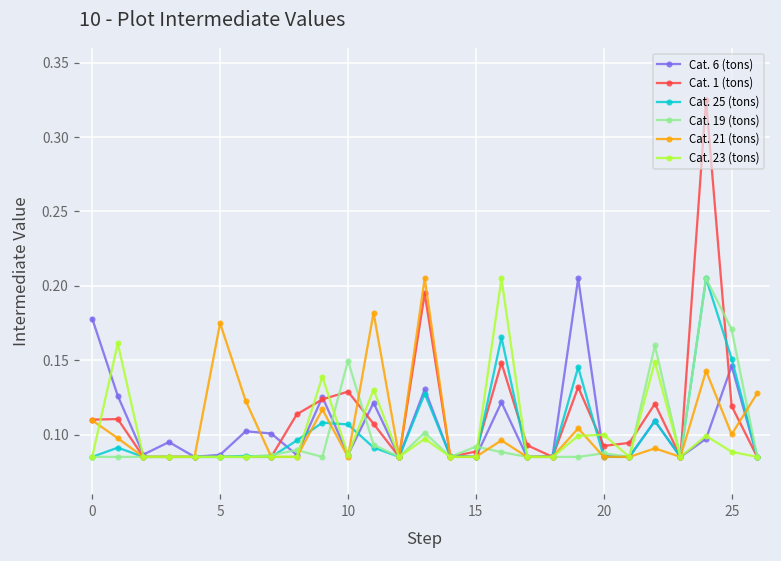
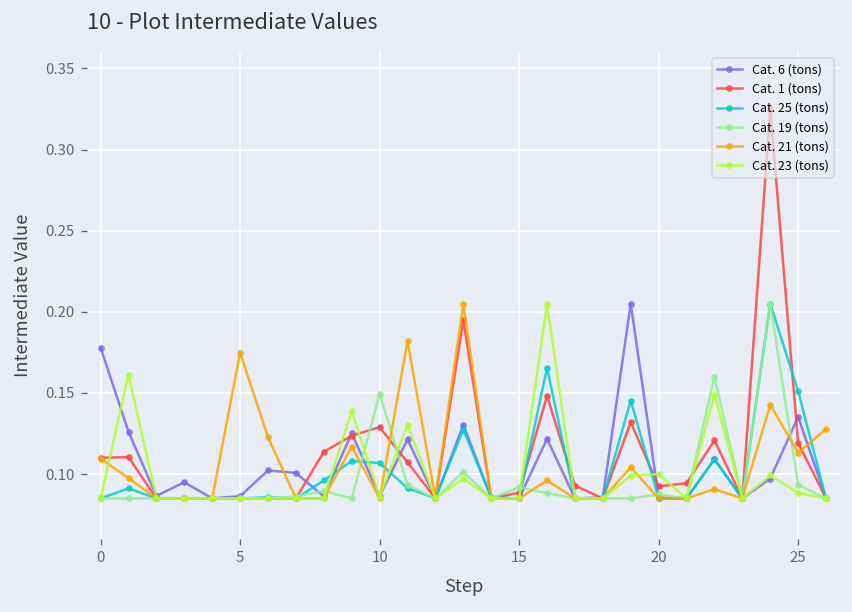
  {
    "Cat. 6 (tons)": {
      "0": 0.178,
-     "25": 0.146
+     "25": 0.135
    },
    "Cat. 1 (tons)": {
      "10": 0.129,
      "15": 0.089,
      "20": 0.092,
      "25": 0.119
    },
    "Cat. 25 (tons)": {
      "10": 0.107,
      "25": 0.151
    },
    "Cat. 19 (tons)": {
      "10": 0.150,
      "15": 0.092,
      "20": 0.087,
-     "25": 0.171
+     "25": 0.093
    },
    "Cat. 21 (tons)": {
      "5": 0.175,
-     "25": 0.100
+     "25": 0.113
    },
    "Cat. 23 (tons)": {
      "20": 0.100,
      "25": 0.088
    }
  }
